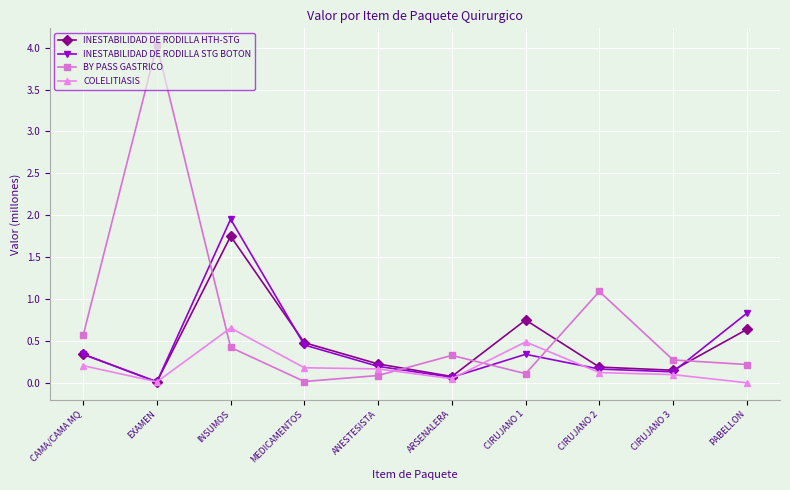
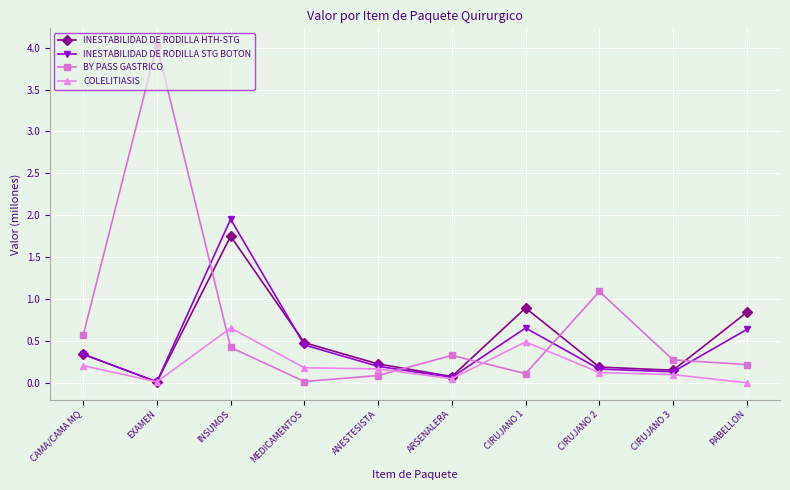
  {
    "INESTABILIDAD DE RODILLA HTH-STG": {
      "INSUMOS": 1.7,
-     "CIRUJANO 1": 0.7,
-     "PABELLON": 0.6
+     "CIRUJANO 1": 0.9,
+     "PABELLON": 0.8
    },
    "INESTABILIDAD DE RODILLA STG BOTON": {
      "INSUMOS": 2.0,
-     "CIRUJANO 1": 0.3,
-     "PABELLON": 0.8
+     "CIRUJANO 1": 0.7,
+     "PABELLON": 0.6
    }
  }
